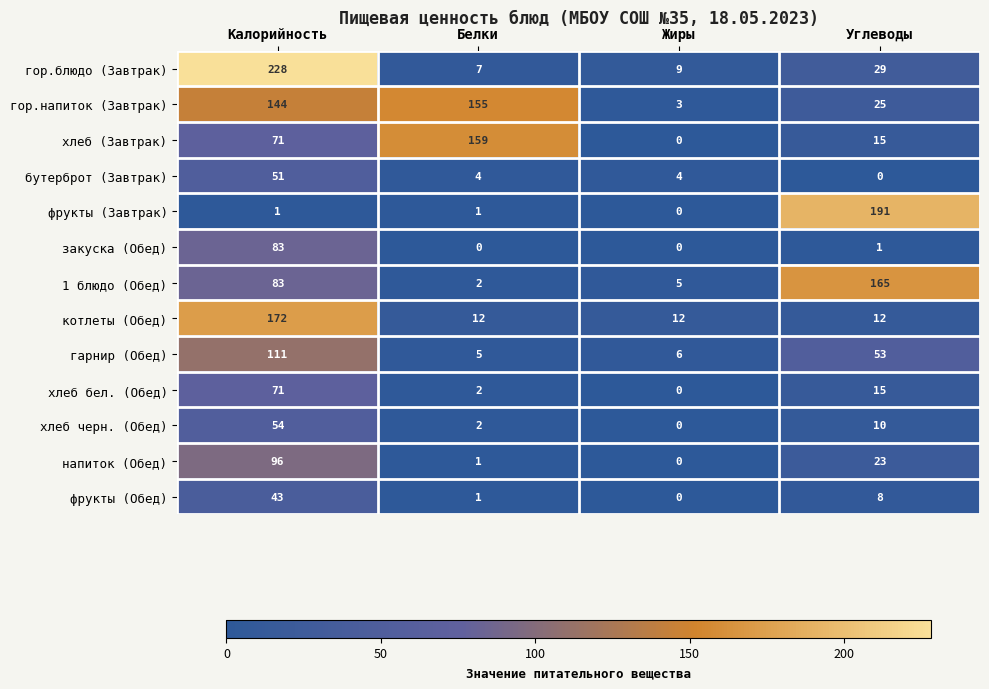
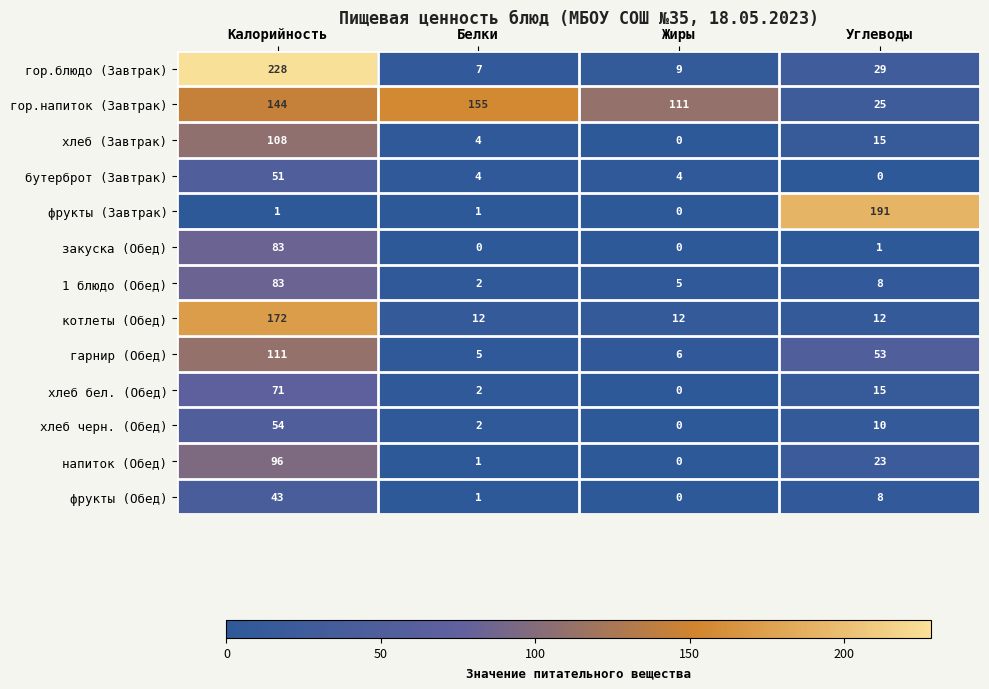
  {
    "гор.блюдо (Завтрак)": {
      "Калорийность": 228,
      "Белки": 7,
      "Жиры": 9,
      "Углеводы": 29
    },
    "гор.напиток (Завтрак)": {
      "Калорийность": 144,
      "Белки": 155,
-     "Жиры": 3,
+     "Жиры": 111,
      "Углеводы": 25
    },
    "хлеб (Завтрак)": {
-     "Калорийность": 71,
-     "Белки": 159,
+     "Калорийность": 108,
+     "Белки": 4,
      "Жиры": 0,
      "Углеводы": 15
    },
    "бутерброт (Завтрак)": {
      "Калорийность": 51,
      "Белки": 4,
      "Жиры": 4,
      "Углеводы": 0
    },
    "фрукты (Завтрак)": {
      "Калорийность": 1,
      "Белки": 1,
      "Жиры": 0,
      "Углеводы": 191
    },
    "закуска (Обед)": {
      "Калорийность": 83,
      "Белки": 0,
      "Жиры": 0,
      "Углеводы": 1
    },
    "1 блюдо (Обед)": {
      "Калорийность": 83,
      "Белки": 2,
      "Жиры": 5,
-     "Углеводы": 165
+     "Углеводы": 8
    },
    "котлеты (Обед)": {
      "Калорийность": 172,
      "Белки": 12,
      "Жиры": 12,
      "Углеводы": 12
    },
    "гарнир (Обед)": {
      "Калорийность": 111,
      "Белки": 5,
      "Жиры": 6,
      "Углеводы": 53
    },
    "хлеб бел. (Обед)": {
      "Калорийность": 71,
      "Белки": 2,
      "Жиры": 0,
      "Углеводы": 15
    },
    "хлеб черн. (Обед)": {
      "Калорийность": 54,
      "Белки": 2,
      "Жиры": 0,
      "Углеводы": 10
    },
    "напиток (Обед)": {
      "Калорийность": 96,
      "Белки": 1,
      "Жиры": 0,
      "Углеводы": 23
    },
    "фрукты (Обед)": {
      "Калорийность": 43,
      "Белки": 1,
      "Жиры": 0,
      "Углеводы": 8
    }
  }
